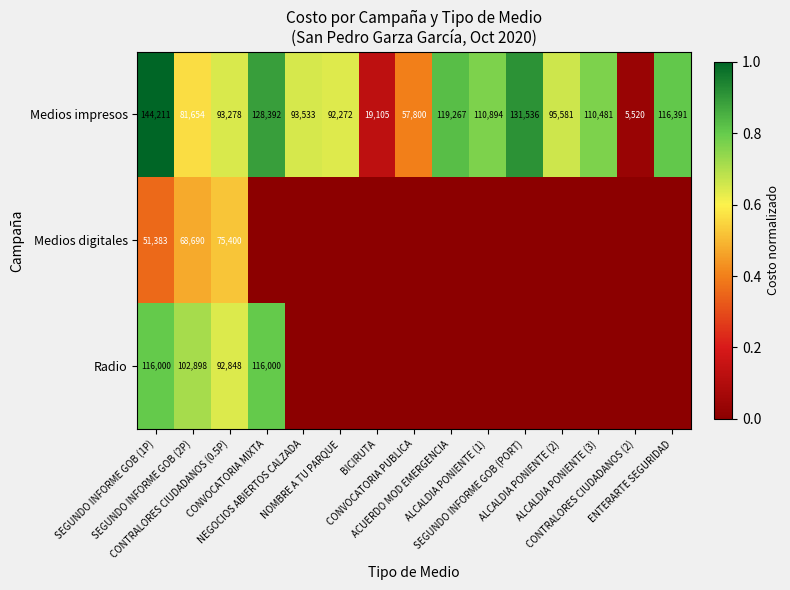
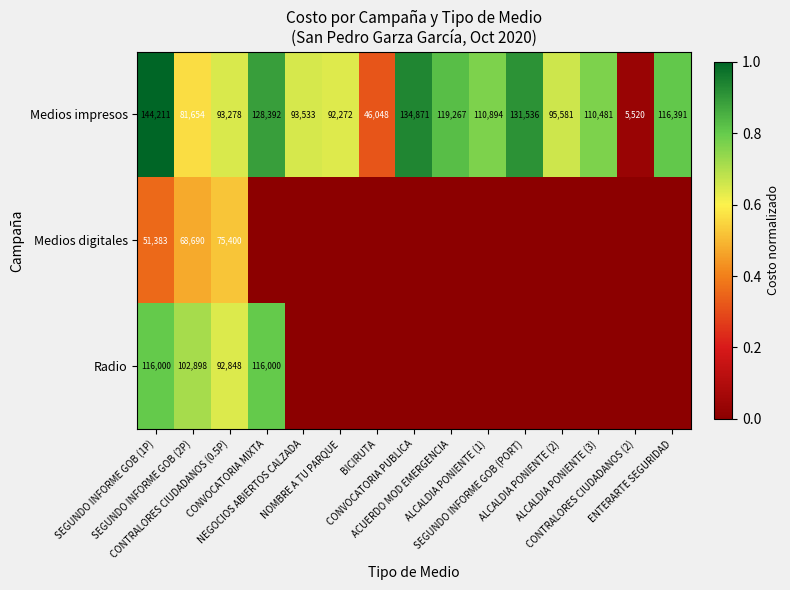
  {
    "Medios impresos": {
      "SEGUNDO INFORME GOB (1P)": "144,211",
      "SEGUNDO INFORME GOB (2P)": "81,654",
      "CONTRALORES CIUDADANOS (0.5P)": "93,278",
      "CONVOCATORIA MIXTA": "128,392",
      "NEGOCIOS ABIERTOS CALZADA": "93,533",
      "NOMBRE A TU PARQUE": "92,272",
-     "BICIRUTA": "19,105",
-     "CONVOCATORIA PUBLICA": "57,800",
+     "BICIRUTA": "46,048",
+     "CONVOCATORIA PUBLICA": "134,871",
      "ACUERDO MOD EMERGENCIA": "119,267",
      "ALCALDIA PONIENTE (1)": "110,894",
      "SEGUNDO INFORME GOB (PORT)": "131,536",
      "ALCALDIA PONIENTE (2)": "95,581",
      "ALCALDIA PONIENTE (3)": "110,481",
      "CONTRALORES CIUDADANOS (2)": "5,520",
      "ENTERARTE SEGURIDAD": "116,391"
    },
    "Medios digitales": {
      "SEGUNDO INFORME GOB (1P)": "51,383",
      "SEGUNDO INFORME GOB (2P)": "68,690",
      "CONTRALORES CIUDADANOS (0.5P)": "75,400"
    },
    "Radio": {
      "SEGUNDO INFORME GOB (1P)": "116,000",
      "SEGUNDO INFORME GOB (2P)": "102,898",
      "CONTRALORES CIUDADANOS (0.5P)": "92,848",
      "CONVOCATORIA MIXTA": "116,000"
    }
  }
